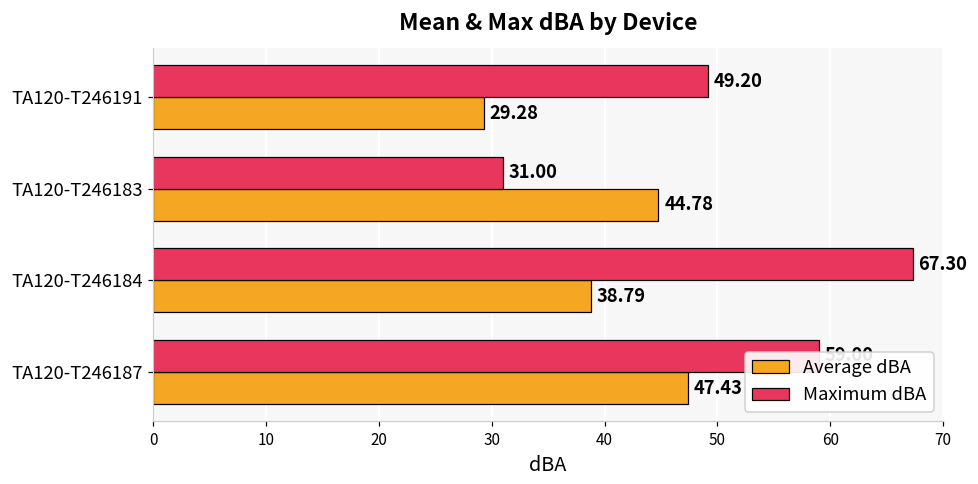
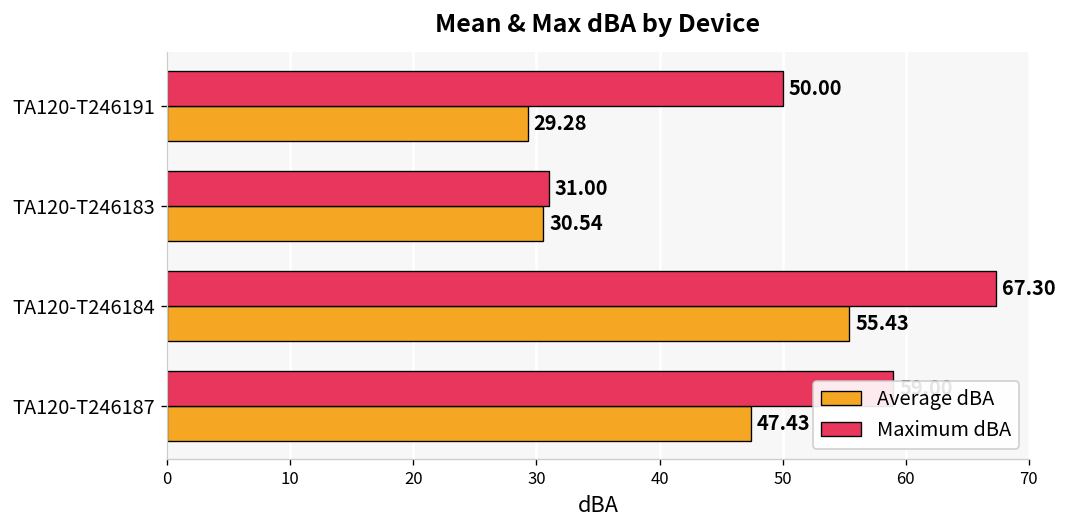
  {
    "Average dBA": {
      "TA120-T246191": 29.28,
-     "TA120-T246183": 44.78,
-     "TA120-T246184": 38.79,
+     "TA120-T246183": 30.54,
+     "TA120-T246184": 55.43,
      "TA120-T246187": 47.43
    },
    "Maximum dBA": {
-     "TA120-T246191": 49.20,
+     "TA120-T246191": 50.00,
      "TA120-T246183": 31.00,
      "TA120-T246184": 67.30
    }
  }
